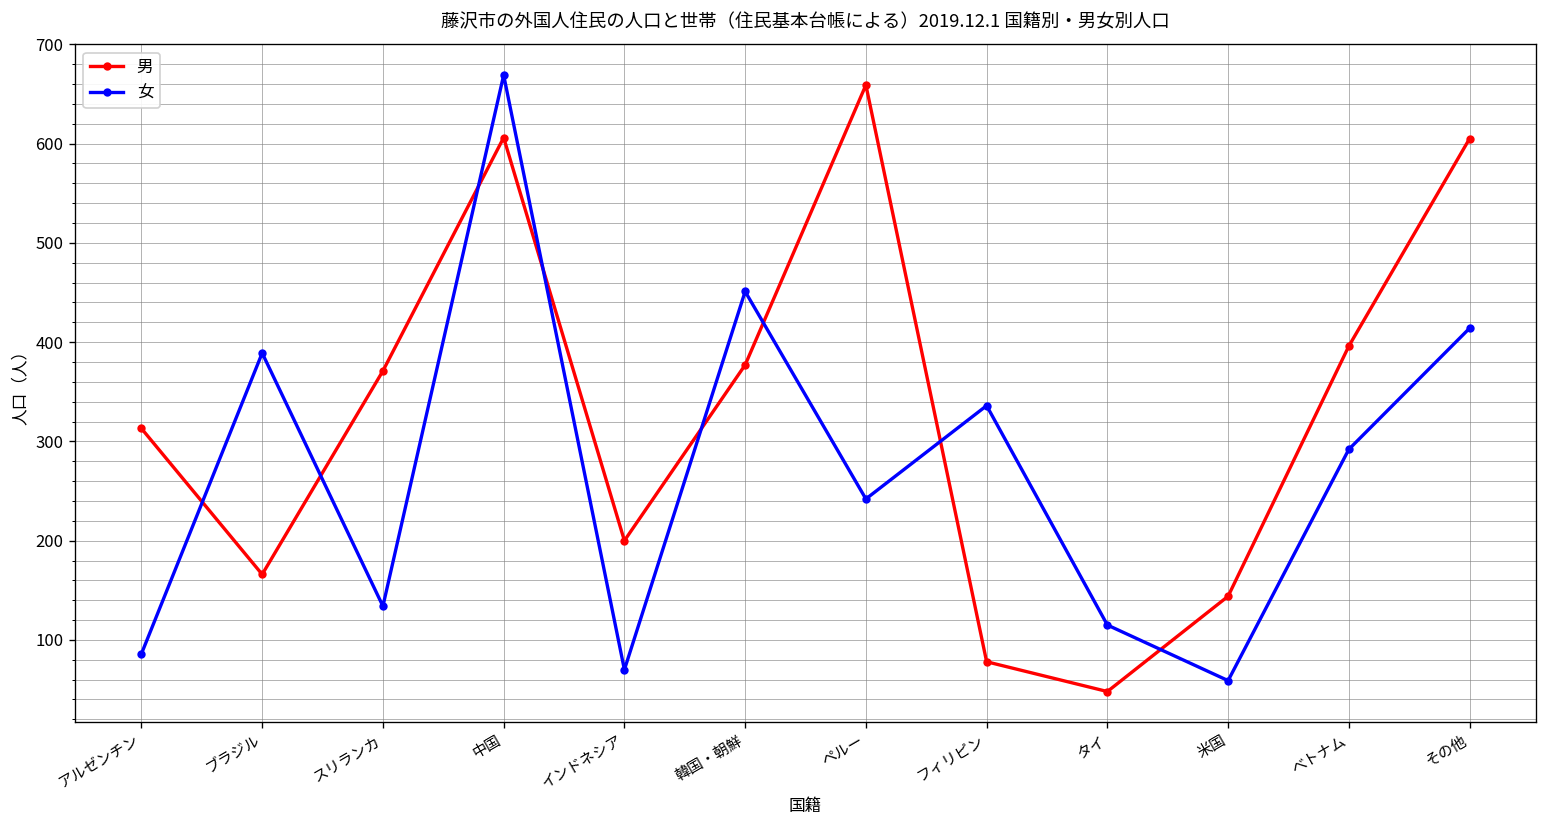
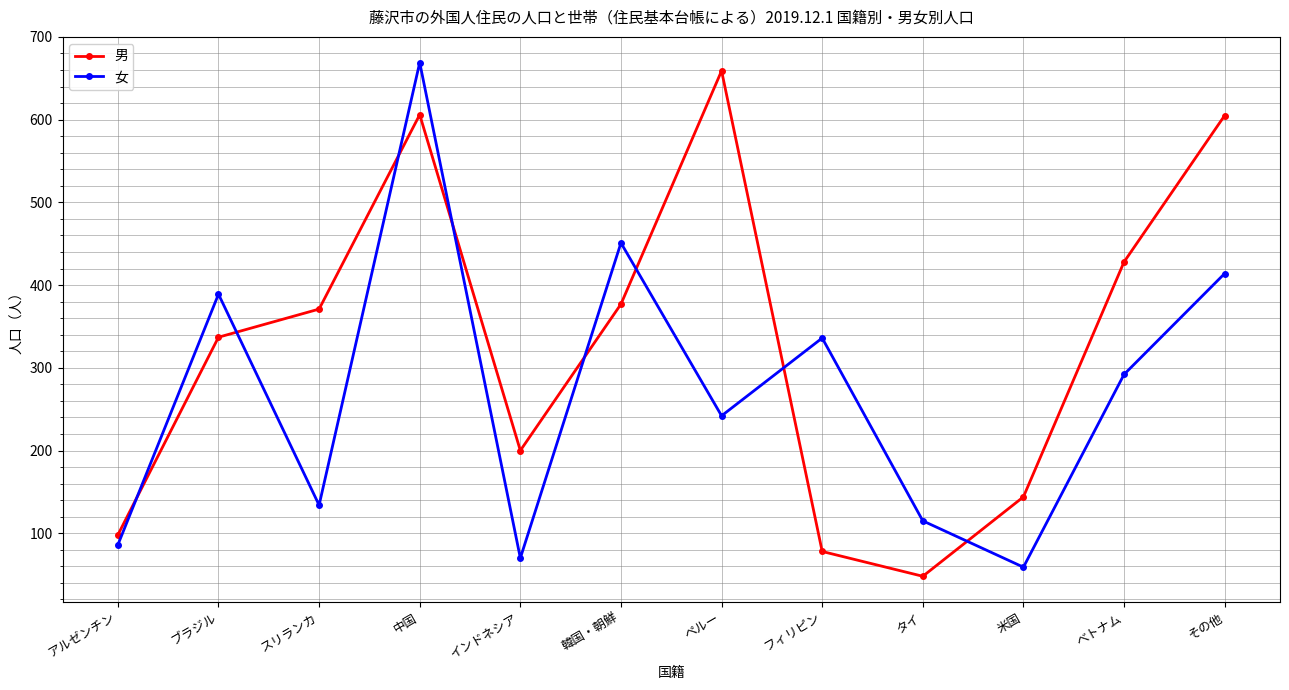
  {
    "男": {
-     "アルゼンチン": 310,
-     "ブラジル": 170,
+     "アルゼンチン": 100,
+     "ブラジル": 340,
      "スリランカ": 370,
      "中国": 610,
      "インドネシア": 200,
      "韓国・朝鮮": 380,
      "ペルー": 660,
      "フィリピン": 80,
      "タイ": 50,
      "米国": 140,
-     "べトナム": 400,
+     "べトナム": 430,
      "その他": 610
    },
    "女": {
      "アルゼンチン": 90,
      "ブラジル": 390,
      "スリランカ": 130,
      "中国": 670,
      "インドネシア": 70,
      "韓国・朝鮮": 450,
      "ペルー": 240,
      "フィリピン": 340,
      "タイ": 120,
      "米国": 60,
      "べトナム": 290,
      "その他": 410
    }
  }
